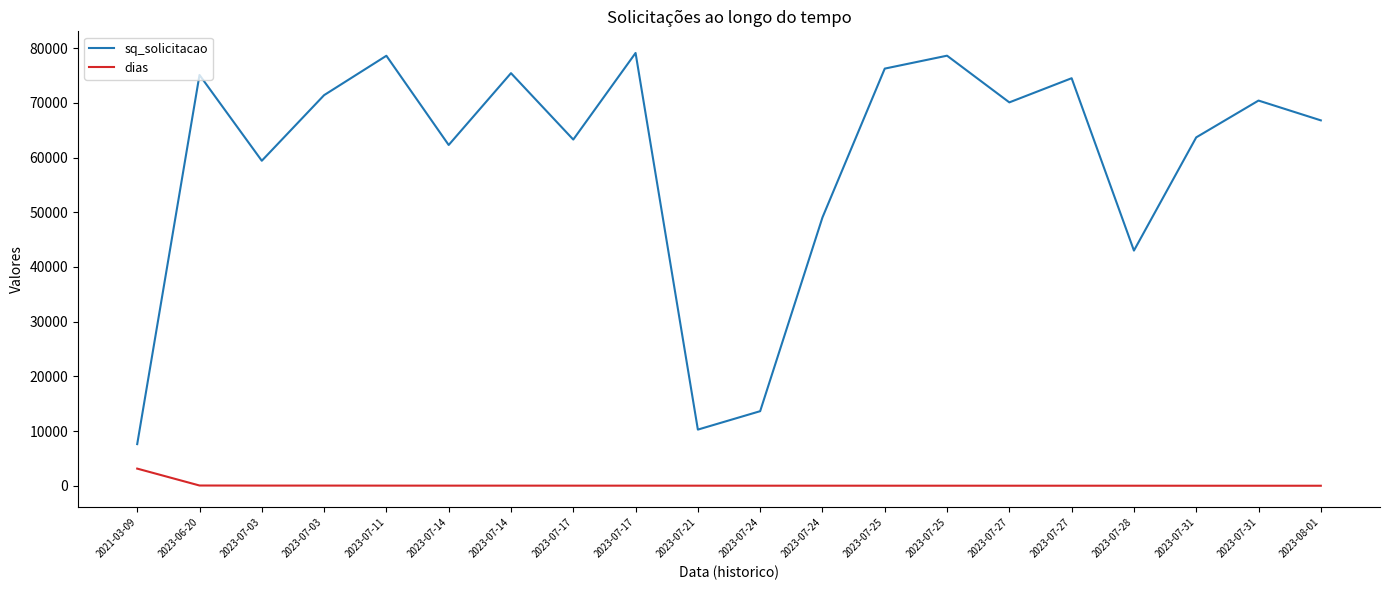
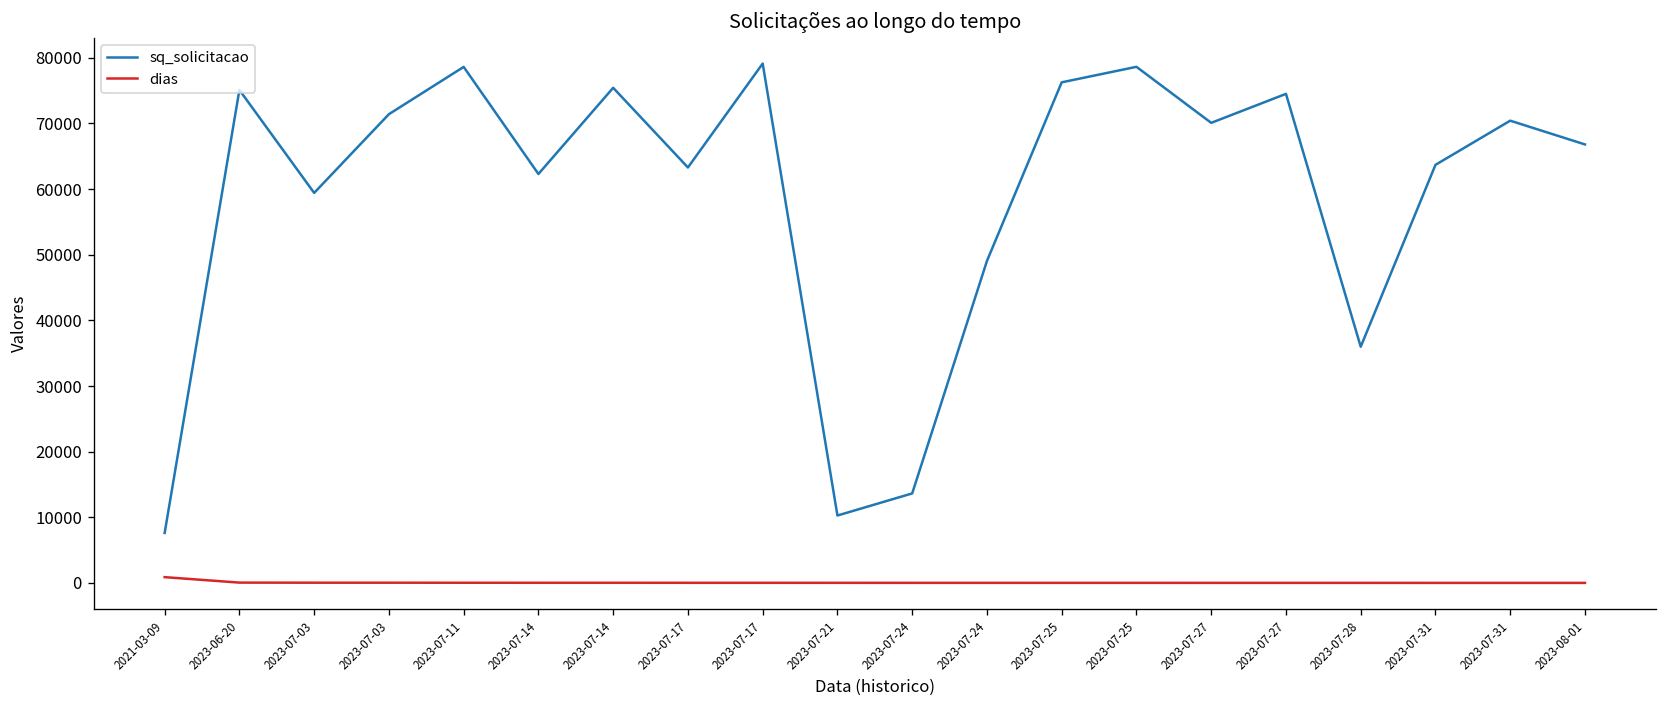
  {
    "sq_solicitacao": {
      "2021-03-09": 8000,
      "2023-07-11": 79000,
      "2023-07-21": 10000,
-     "2023-07-28": 43000,
+     "2023-07-28": 36000,
      "2023-08-01": 67000
    },
    "dias": {
-     "2021-03-09": 3000,
+     "2021-03-09": 1000,
      "2023-06-20": 0,
      "2023-07-11": 0,
      "2023-07-21": 0,
      "2023-07-28": 0,
      "2023-08-01": 0
    }
  }
